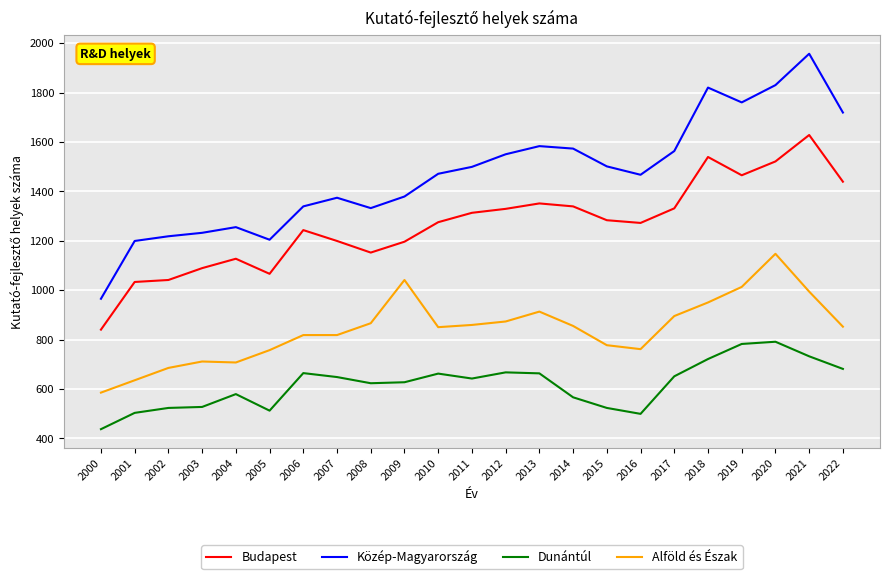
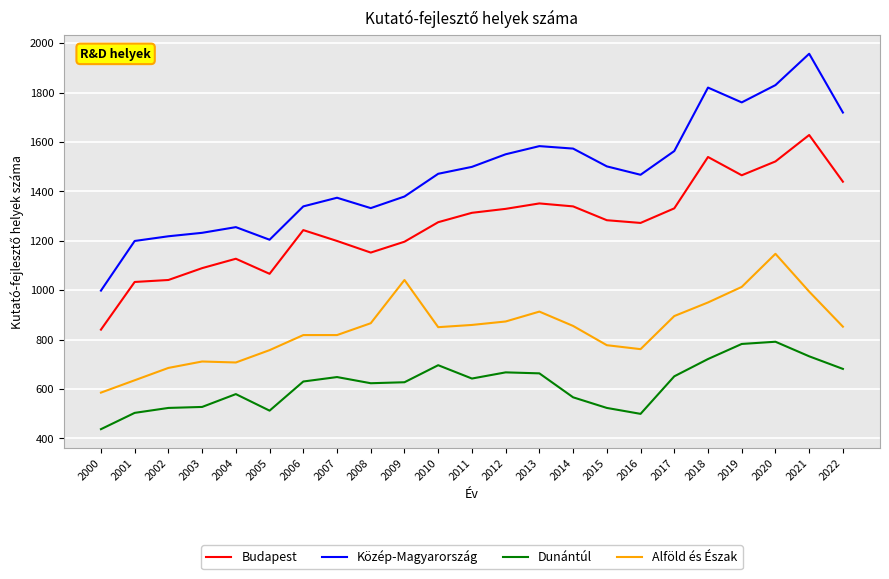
  {
    "Budapest": {
      "2000": 840,
      "2001": 1030,
      "2002": 1040,
      "2003": 1090,
      "2004": 1130,
      "2005": 1070,
      "2006": 1240,
      "2007": 1200,
      "2008": 1150,
      "2009": 1200,
      "2010": 1280,
      "2011": 1310,
      "2012": 1330,
      "2013": 1350,
      "2014": 1340,
      "2015": 1280,
      "2016": 1270,
      "2017": 1330,
      "2018": 1540,
      "2019": 1470,
      "2020": 1520,
      "2021": 1630,
      "2022": 1440
    },
    "Közép-Magyarország": {
-     "2000": 970,
+     "2000": 1000,
      "2001": 1200,
      "2002": 1220,
      "2003": 1230,
      "2004": 1260,
      "2005": 1200,
      "2006": 1340,
      "2007": 1370,
      "2008": 1330,
      "2009": 1380,
      "2010": 1470,
      "2011": 1500,
      "2012": 1550,
      "2013": 1580,
      "2014": 1570,
      "2015": 1500,
      "2016": 1470,
      "2017": 1560,
      "2018": 1820,
      "2019": 1760,
      "2020": 1830,
      "2021": 1960,
      "2022": 1720
    },
    "Dunántúl": {
      "2000": 440,
      "2001": 500,
      "2002": 520,
      "2003": 530,
      "2004": 580,
      "2005": 510,
-     "2006": 660,
+     "2006": 630,
      "2007": 650,
      "2008": 620,
      "2009": 630,
-     "2010": 660,
+     "2010": 700,
      "2011": 640,
      "2012": 670,
      "2013": 660,
      "2014": 570,
      "2015": 520,
      "2016": 500,
      "2017": 650,
      "2018": 720,
      "2019": 780,
      "2020": 790,
      "2021": 730,
      "2022": 680
    },
    "Alföld és Észak": {
      "2000": 590,
      "2001": 640,
      "2002": 690,
      "2003": 710,
      "2004": 710,
      "2005": 760,
      "2006": 820,
      "2007": 820,
      "2008": 870,
      "2009": 1040,
      "2010": 850,
      "2011": 860,
      "2012": 870,
      "2013": 910,
      "2014": 860,
      "2015": 780,
      "2016": 760,
      "2017": 900,
      "2018": 950,
      "2019": 1010,
      "2020": 1150,
      "2021": 990,
      "2022": 850
    }
  }
